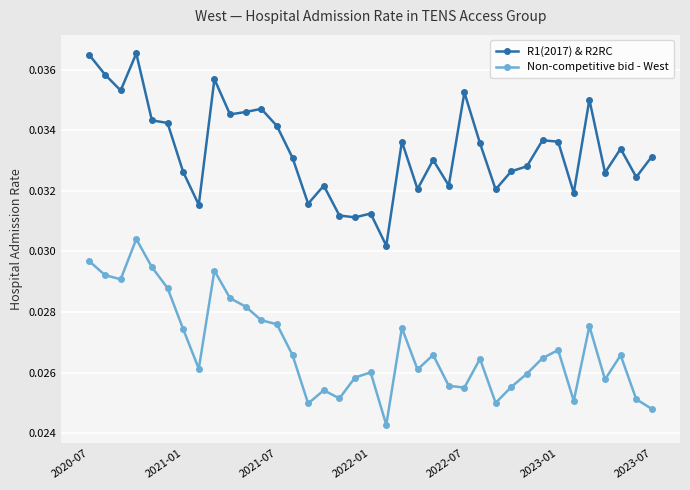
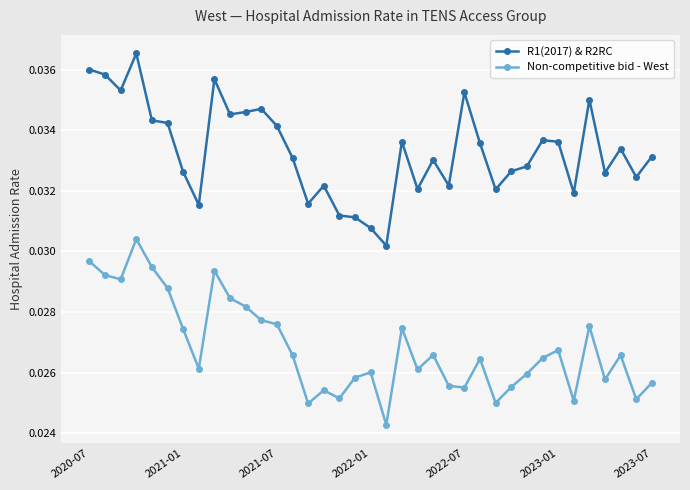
  {
    "R1(2017) & R2RC": {
-     "2020-07": 0.0365,
+     "2020-07": 0.0360,
      "2021-01": 0.0326,
      "2021-07": 0.0341,
-     "2022-01": 0.0313,
+     "2022-01": 0.0308,
      "2022-07": 0.0353,
      "2023-01": 0.0336,
      "2023-07": 0.0331
    },
    "Non-competitive bid - West": {
      "2020-07": 0.0297,
      "2021-01": 0.0274,
      "2021-07": 0.0276,
      "2022-01": 0.0260,
      "2022-07": 0.0255,
      "2023-01": 0.0267,
-     "2023-07": 0.0248
+     "2023-07": 0.0257
    }
  }
